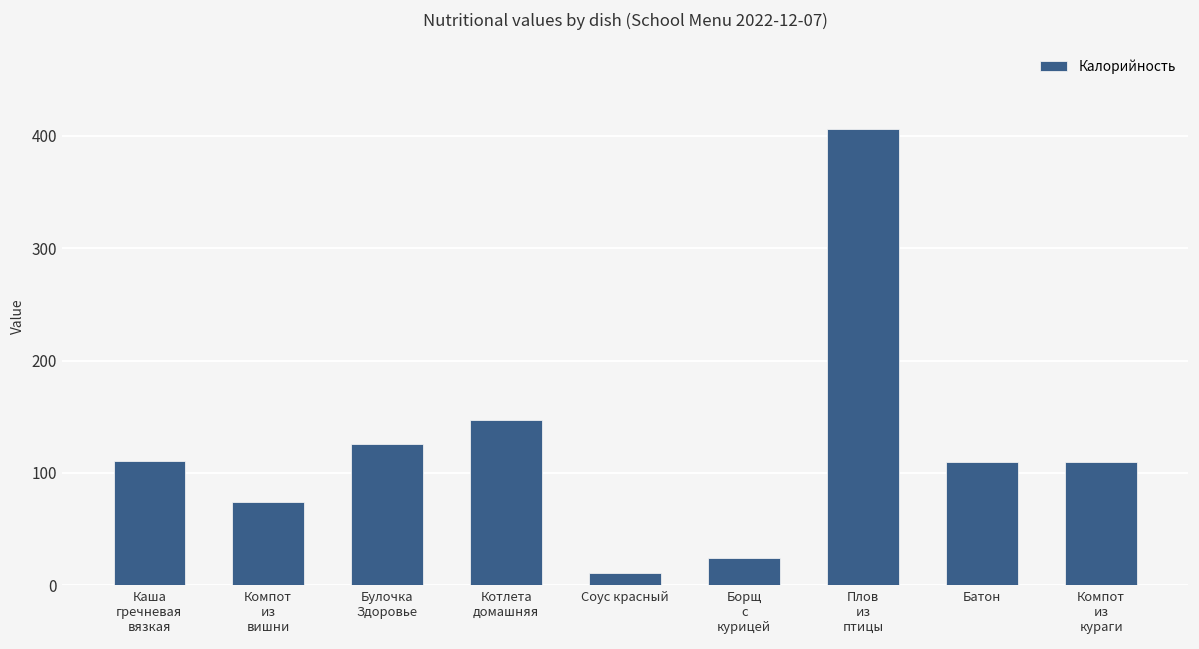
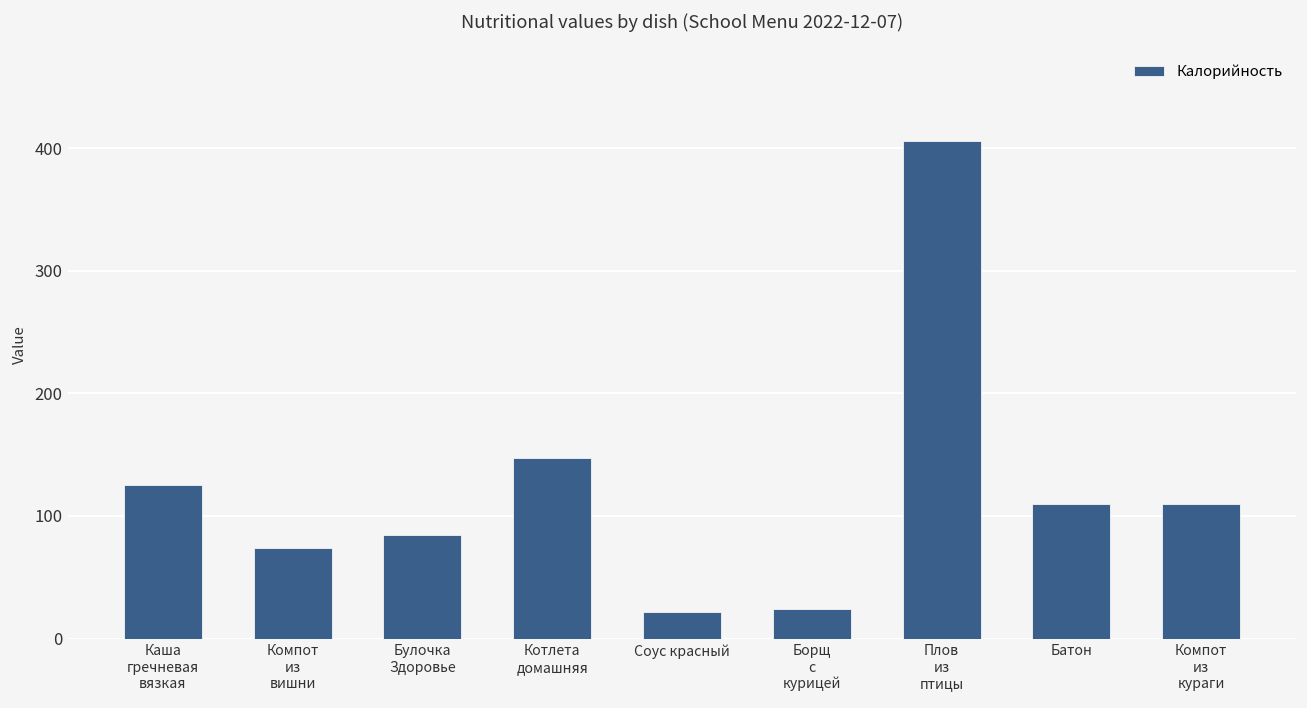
  {
-   "Каша гречневая вязкая": 111,
+   "Каша гречневая вязкая": 125,
    "Компот из вишни": 74,
-   "Булочка Здоровье": 126,
+   "Булочка Здоровье": 85,
    "Котлета домашняя": 148,
-   "Соус красный": 11,
+   "Соус красный": 22,
    "Борщ с курицей": 25,
    "Плов из птицы": 406,
    "Батон": 110,
    "Компот из кураги": 110
  }
